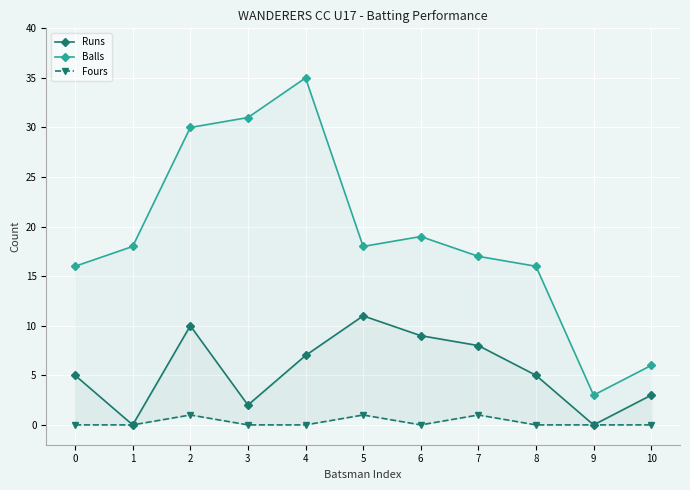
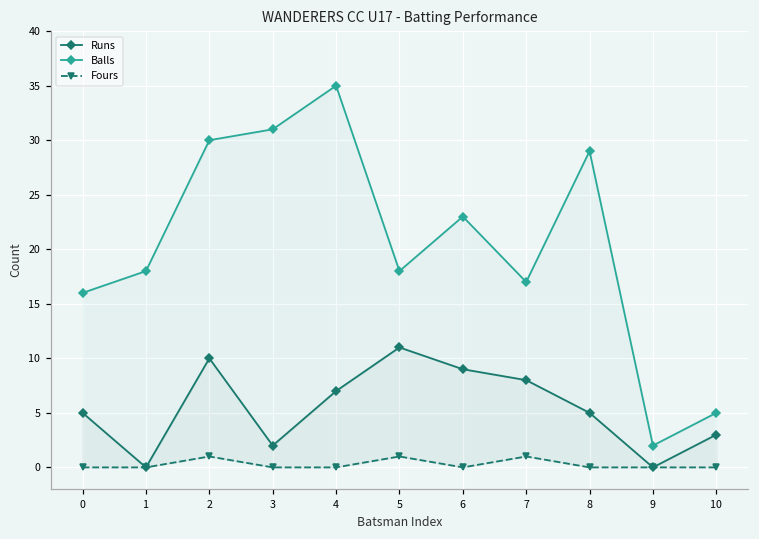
  {
    "Balls": {
      "0": 16,
      "1": 18,
      "2": 30,
      "3": 31,
      "4": 35,
      "5": 18,
-     "6": 19,
+     "6": 23,
      "7": 17,
-     "8": 16,
-     "9": 3,
-     "10": 6
+     "8": 29,
+     "9": 2,
+     "10": 5
    }
  }
